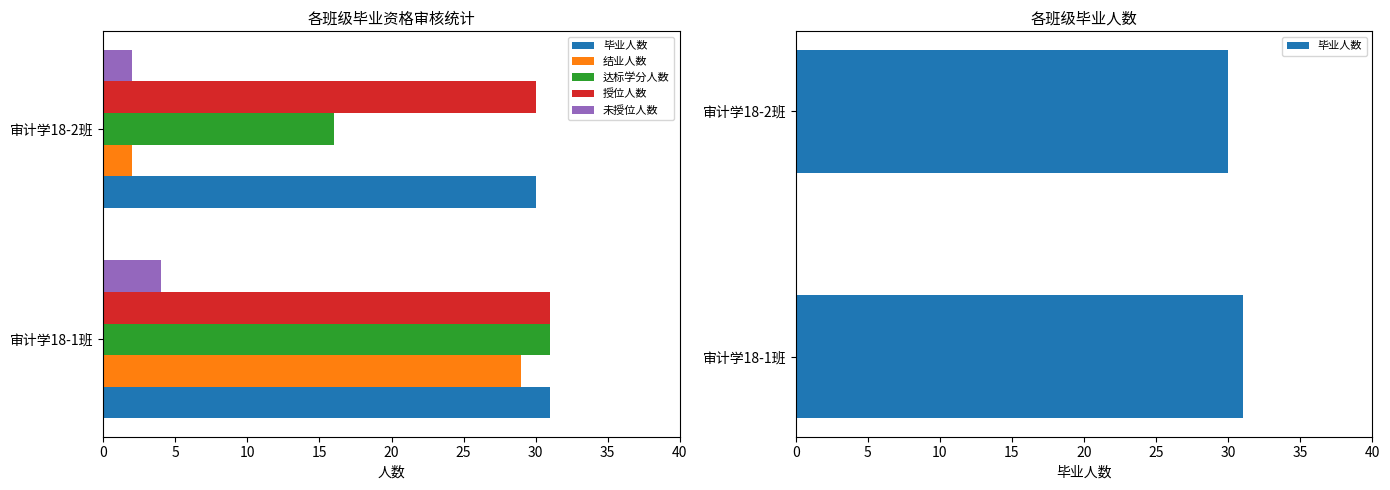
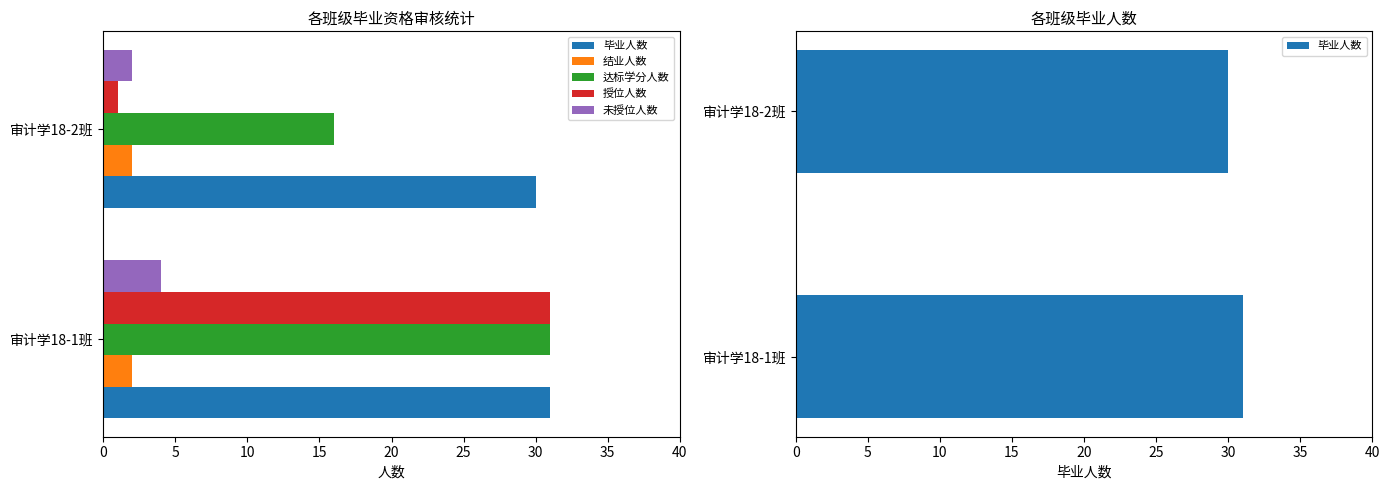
  {
    "各班级毕业资格审核统计": {
      "毕业人数": {
        "审计学18-2班": 30,
        "审计学18-1班": 31
      },
      "结业人数": {
        "审计学18-2班": 2,
-       "审计学18-1班": 29
+       "审计学18-1班": 2
      },
      "达标学分人数": {
        "审计学18-2班": 16,
        "审计学18-1班": 31
      },
      "授位人数": {
-       "审计学18-2班": 30,
+       "审计学18-2班": 1,
        "审计学18-1班": 31
      },
      "未授位人数": {
        "审计学18-2班": 2,
        "审计学18-1班": 4
      }
    },
    "各班级毕业人数": {
      "审计学18-2班": 30.0,
      "审计学18-1班": 31.0
    }
  }
